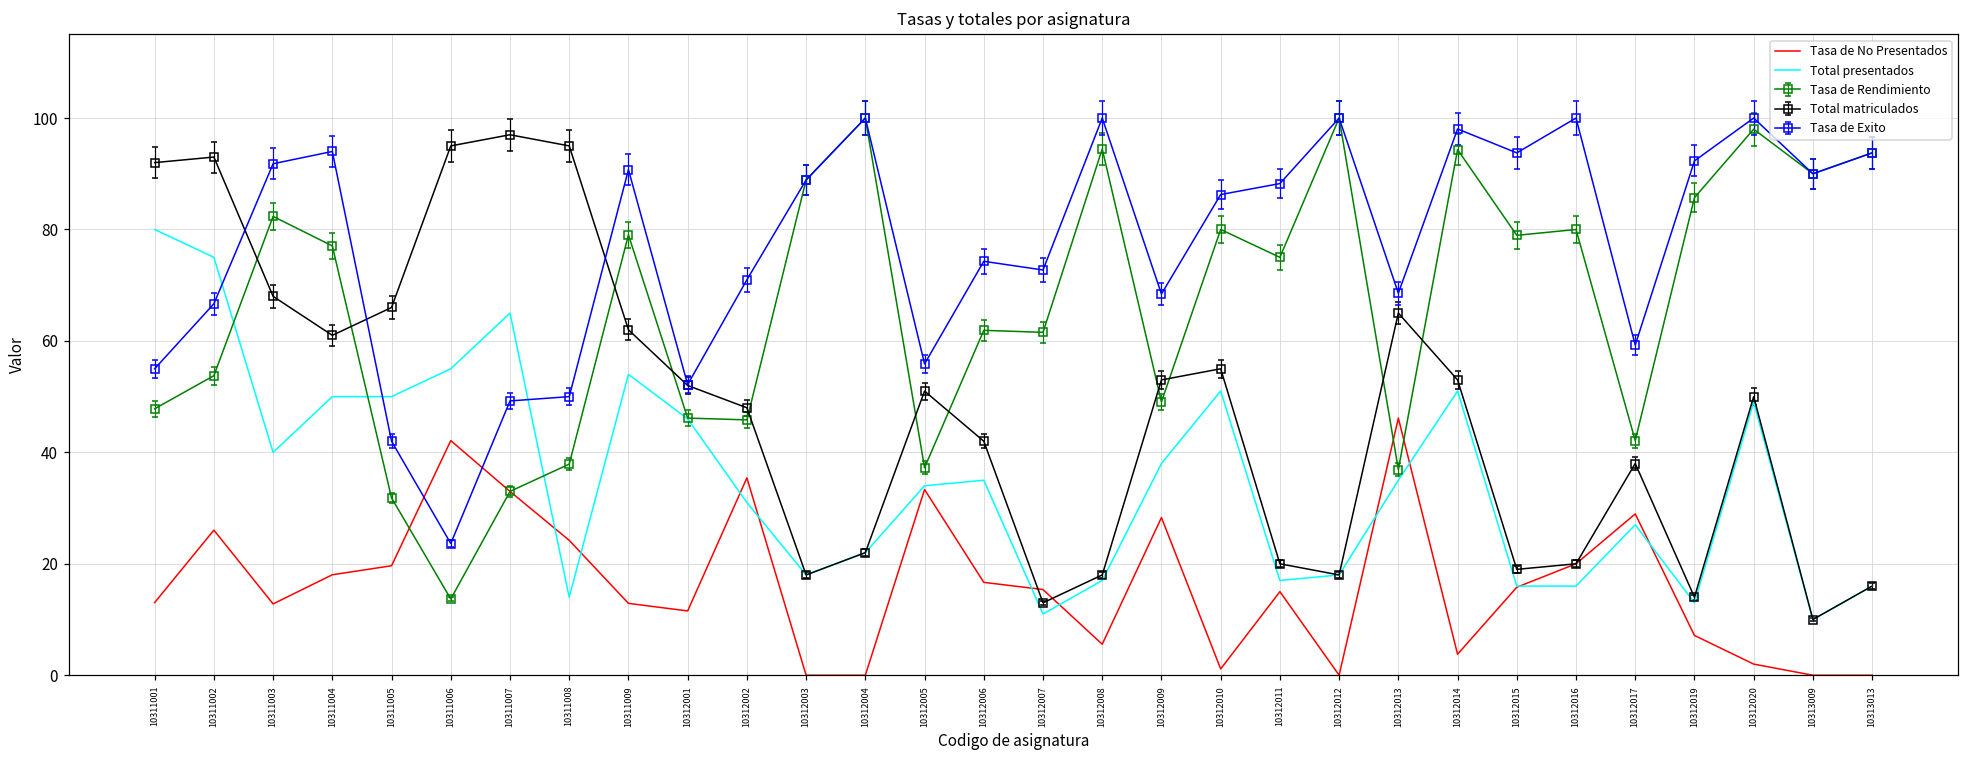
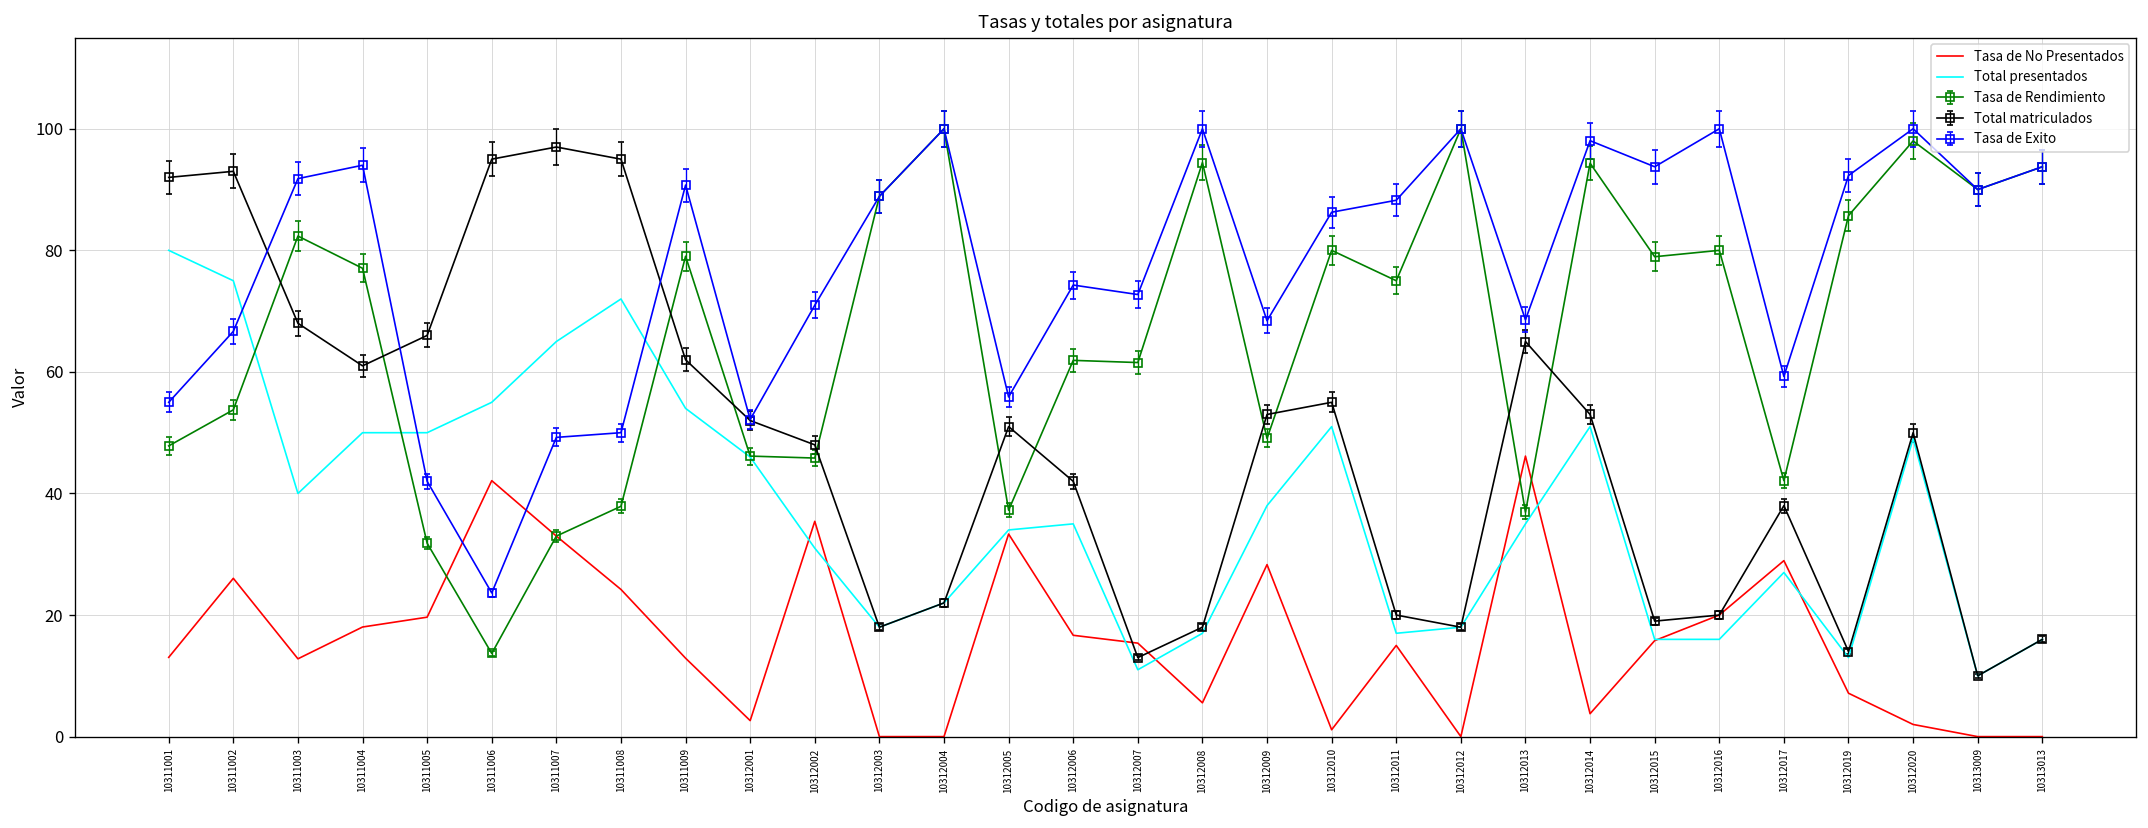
  {
    "Tasa de No Presentados": {
      "10311001": 13,
      "10311002": 26,
      "10311003": 13,
      "10311004": 18,
      "10311005": 20,
      "10311006": 42,
      "10311008": 24,
      "10311009": 13,
-     "10312001": 12,
+     "10312001": 3,
      "10312002": 35,
      "10312003": 0,
      "10312004": 0,
      "10312005": 33,
      "10312006": 17,
      "10312007": 15,
      "10312008": 6,
      "10312009": 28,
      "10312010": 1,
      "10312011": 15,
      "10312012": 0,
      "10312013": 46,
      "10312014": 4,
      "10312017": 29,
      "10312019": 7,
      "10312020": 2,
      "10313009": 0,
      "10313013": 0
    },
    "Total presentados": {
      "10311001": 80,
      "10311002": 75,
      "10311003": 40,
      "10311004": 50,
      "10311005": 50,
      "10311006": 55,
      "10311007": 65,
-     "10311008": 14,
+     "10311008": 72,
      "10311009": 54,
      "10312002": 31,
      "10312005": 34,
      "10312006": 35,
      "10312007": 11,
      "10312009": 38,
      "10312010": 51,
      "10312011": 17,
      "10312013": 35,
      "10312016": 16,
      "10312017": 27,
      "10312019": 13,
      "10312020": 49
    }
  }
